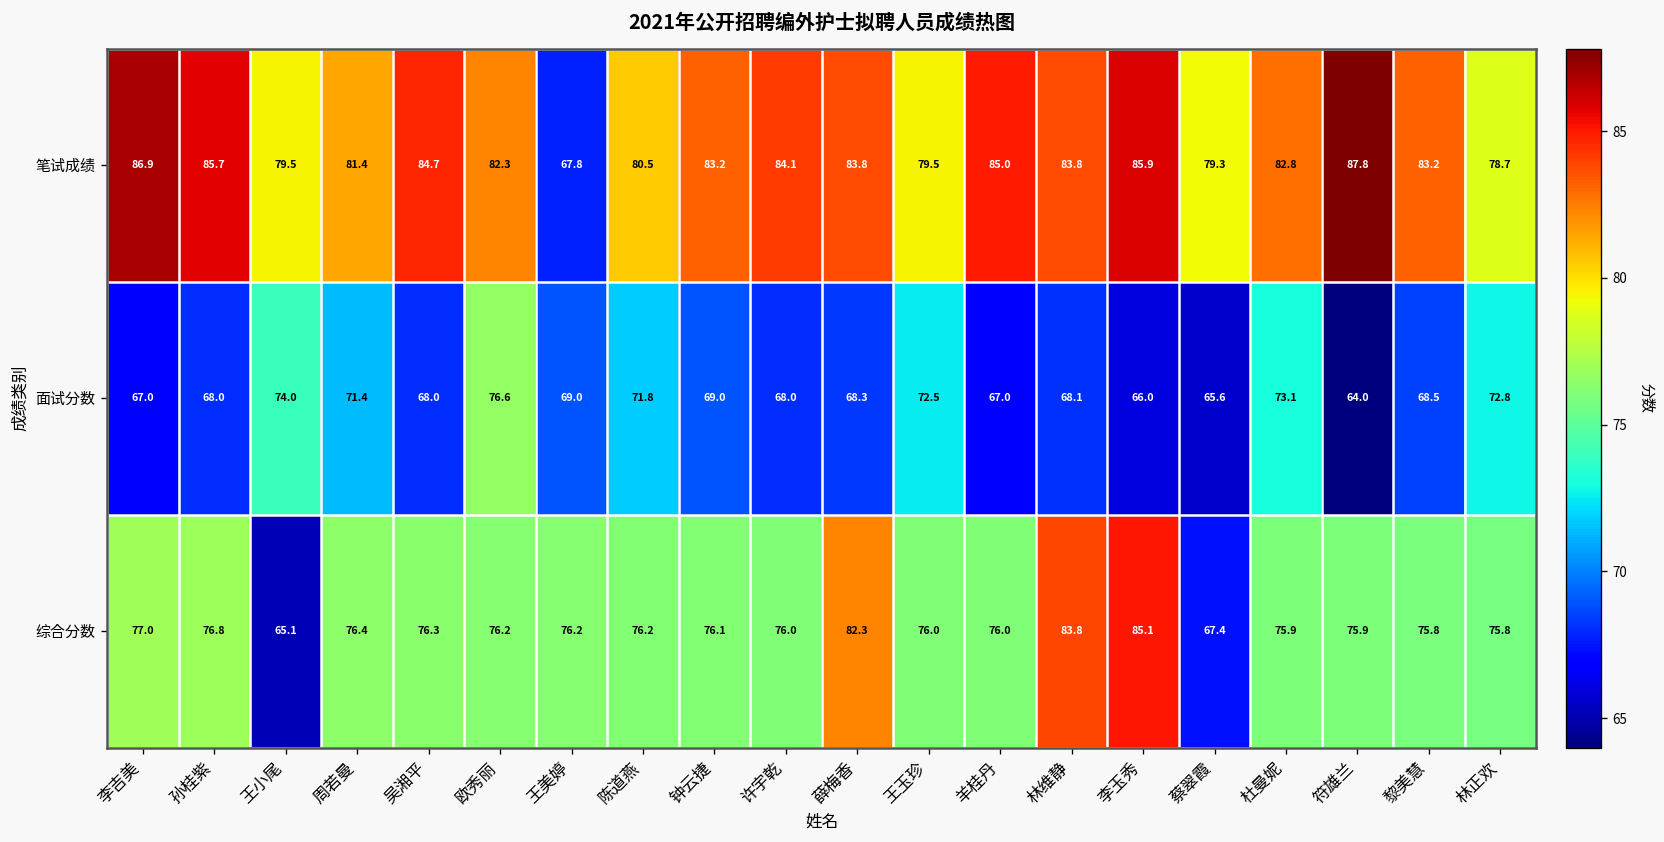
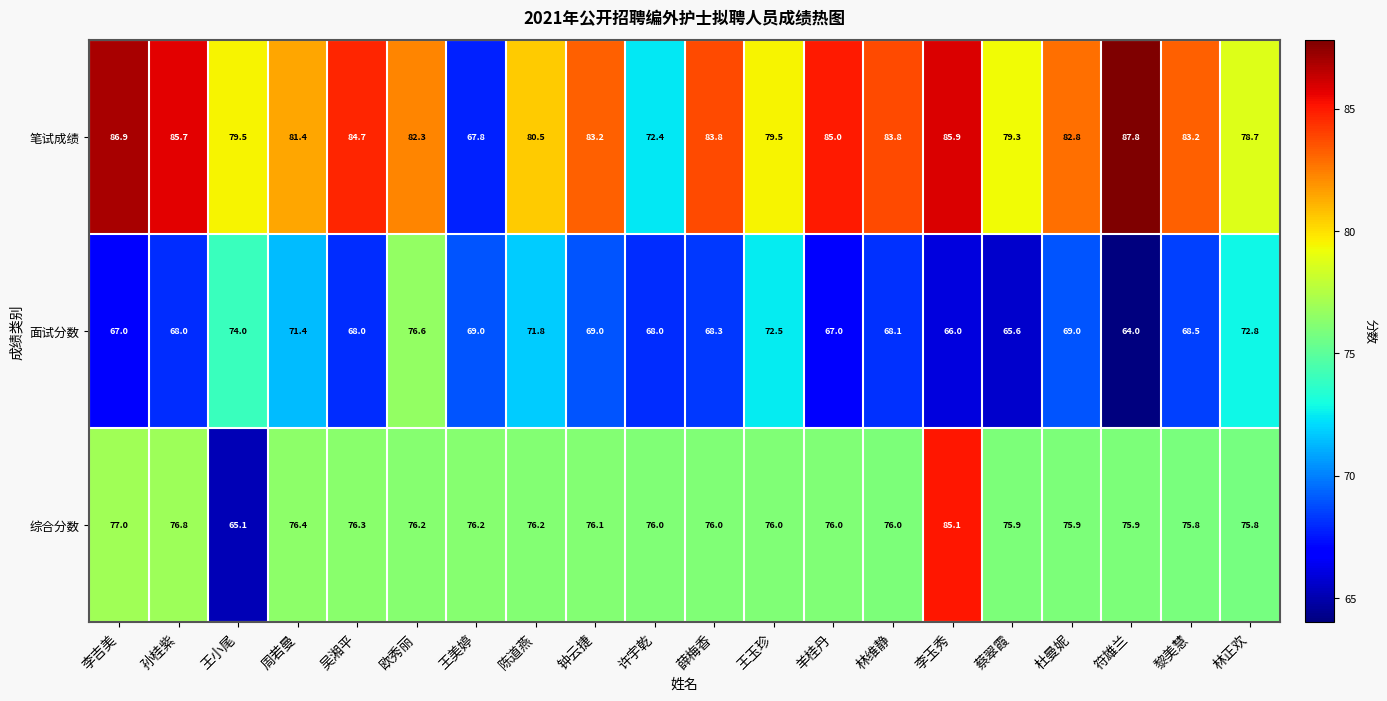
  {
    "笔试成绩": {
      "李吉美": 86.9,
      "孙桂紫": 85.7,
      "王小尾": 79.5,
      "周若曼": 81.4,
      "吴湘平": 84.7,
      "欧秀丽": 82.3,
      "王美婷": 67.8,
      "陈道燕": 80.5,
      "钟云捷": 83.2,
-     "许宇乾": 84.1,
+     "许宇乾": 72.4,
      "薛梅香": 83.8,
      "王玉珍": 79.5,
      "羊桂丹": 85.0,
      "林维静": 83.8,
      "李玉秀": 85.9,
      "蔡翠霞": 79.3,
      "杜曼妮": 82.8,
      "符雄兰": 87.8,
      "黎美慧": 83.2,
      "林正欢": 78.7
    },
    "面试分数": {
      "李吉美": 67.0,
      "孙桂紫": 68.0,
      "王小尾": 74.0,
      "周若曼": 71.4,
      "吴湘平": 68.0,
      "欧秀丽": 76.6,
      "王美婷": 69.0,
      "陈道燕": 71.8,
      "钟云捷": 69.0,
      "许宇乾": 68.0,
      "薛梅香": 68.3,
      "王玉珍": 72.5,
      "羊桂丹": 67.0,
      "林维静": 68.1,
      "李玉秀": 66.0,
      "蔡翠霞": 65.6,
-     "杜曼妮": 73.1,
+     "杜曼妮": 69.0,
      "符雄兰": 64.0,
      "黎美慧": 68.5,
      "林正欢": 72.8
    },
    "综合分数": {
      "李吉美": 77.0,
      "孙桂紫": 76.8,
      "王小尾": 65.1,
      "周若曼": 76.4,
      "吴湘平": 76.3,
      "欧秀丽": 76.2,
      "王美婷": 76.2,
      "陈道燕": 76.2,
      "钟云捷": 76.1,
      "许宇乾": 76.0,
-     "薛梅香": 82.3,
+     "薛梅香": 76.0,
      "王玉珍": 76.0,
      "羊桂丹": 76.0,
-     "林维静": 83.8,
+     "林维静": 76.0,
      "李玉秀": 85.1,
-     "蔡翠霞": 67.4,
+     "蔡翠霞": 75.9,
      "杜曼妮": 75.9,
      "符雄兰": 75.9,
      "黎美慧": 75.8,
      "林正欢": 75.8
    }
  }
